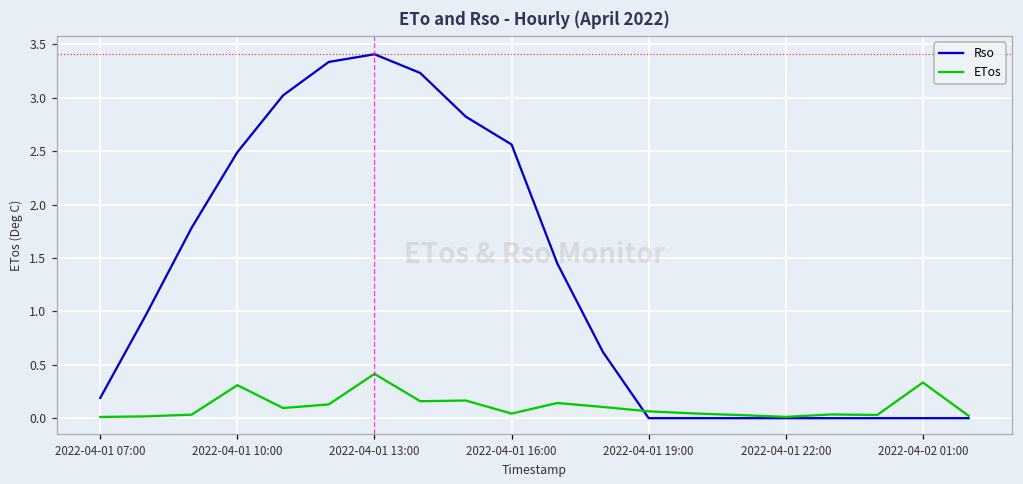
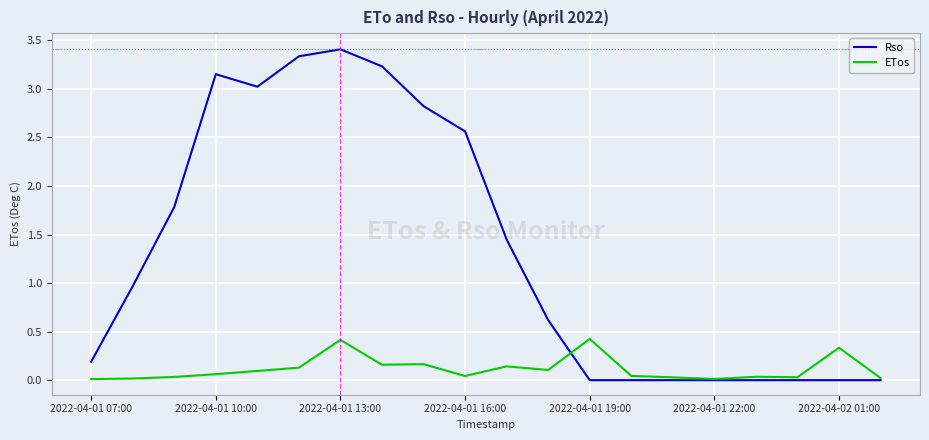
  {
    "Rso": {
      "2022-04-01 07:00": 0.2,
-     "2022-04-01 10:00": 2.5,
+     "2022-04-01 10:00": 3.2,
      "2022-04-01 13:00": 3.4,
      "2022-04-01 16:00": 2.6,
      "2022-04-01 19:00": 0.0,
      "2022-04-02 01:00": 0.0
    },
    "ETos": {
      "2022-04-01 07:00": 0.0,
-     "2022-04-01 10:00": 0.3,
+     "2022-04-01 10:00": 0.1,
      "2022-04-01 13:00": 0.4,
      "2022-04-01 16:00": 0.0,
-     "2022-04-01 19:00": 0.1,
+     "2022-04-01 19:00": 0.4,
      "2022-04-02 01:00": 0.3
    }
  }
